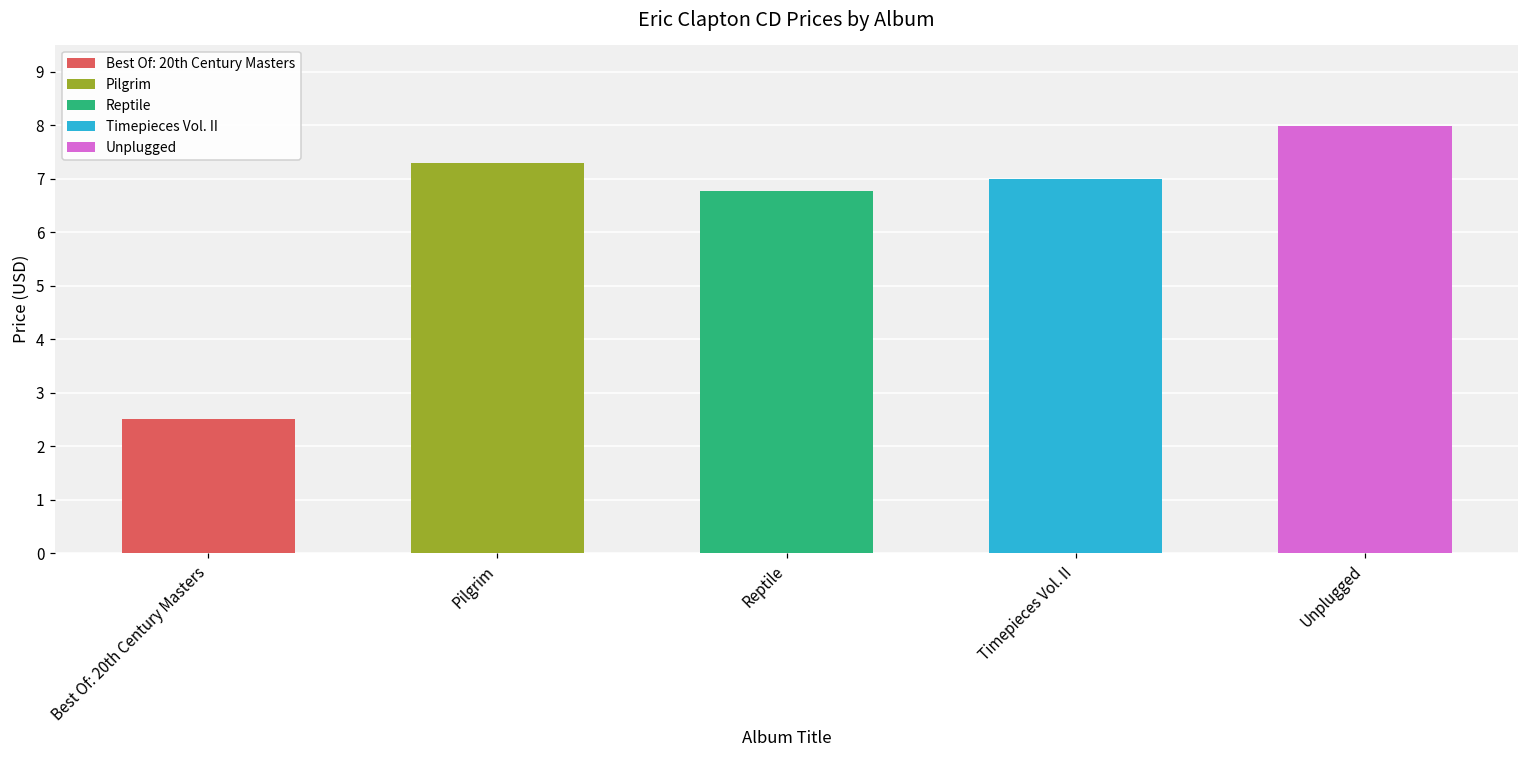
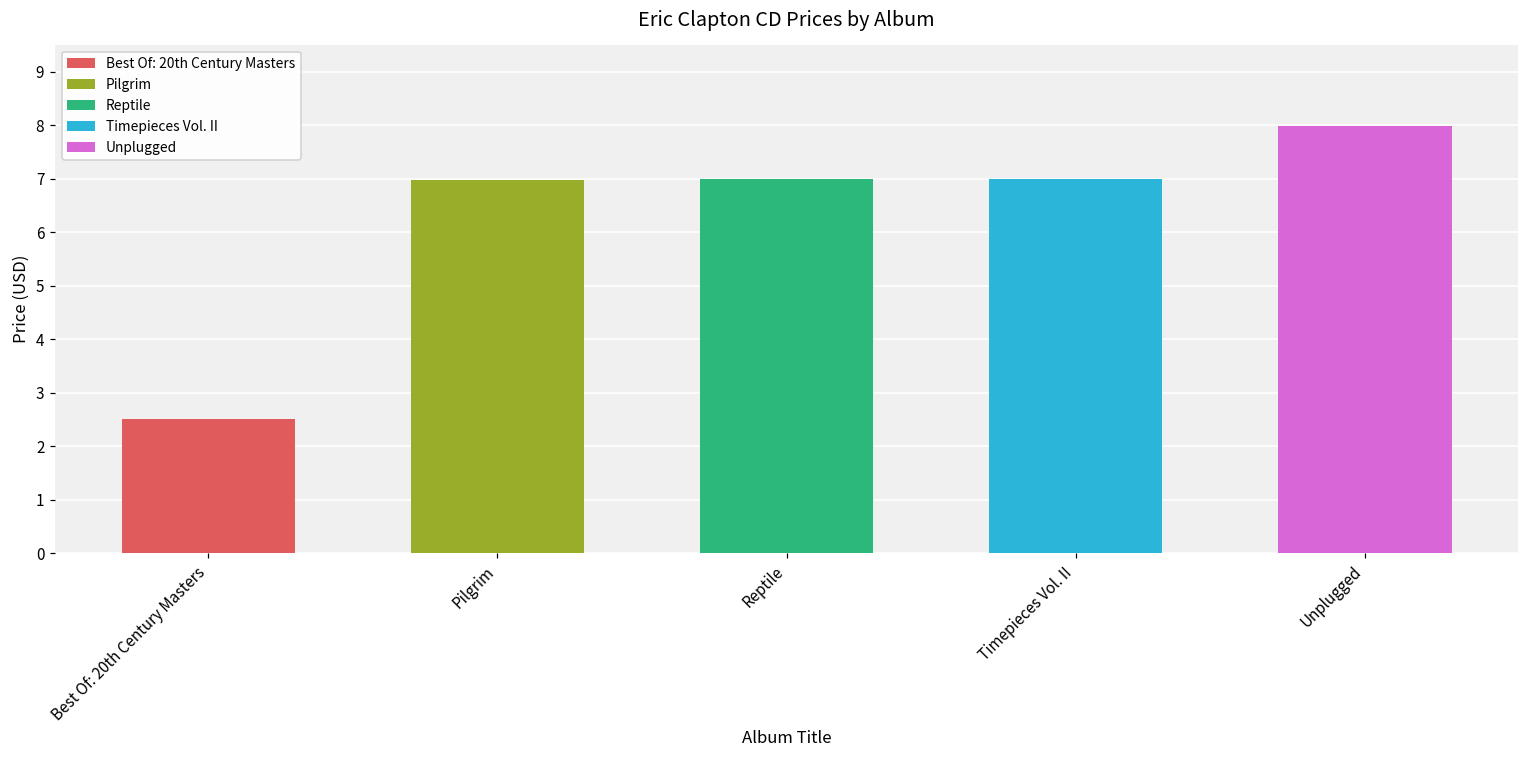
  {
    "Best Of: 20th Century Masters": 2.5,
-   "Pilgrim": 7.3,
-   "Reptile": 6.8,
+   "Pilgrim": 7.0,
+   "Reptile": 7.0,
    "Timepieces Vol. II": 7.0,
    "Unplugged": 8.0
  }
